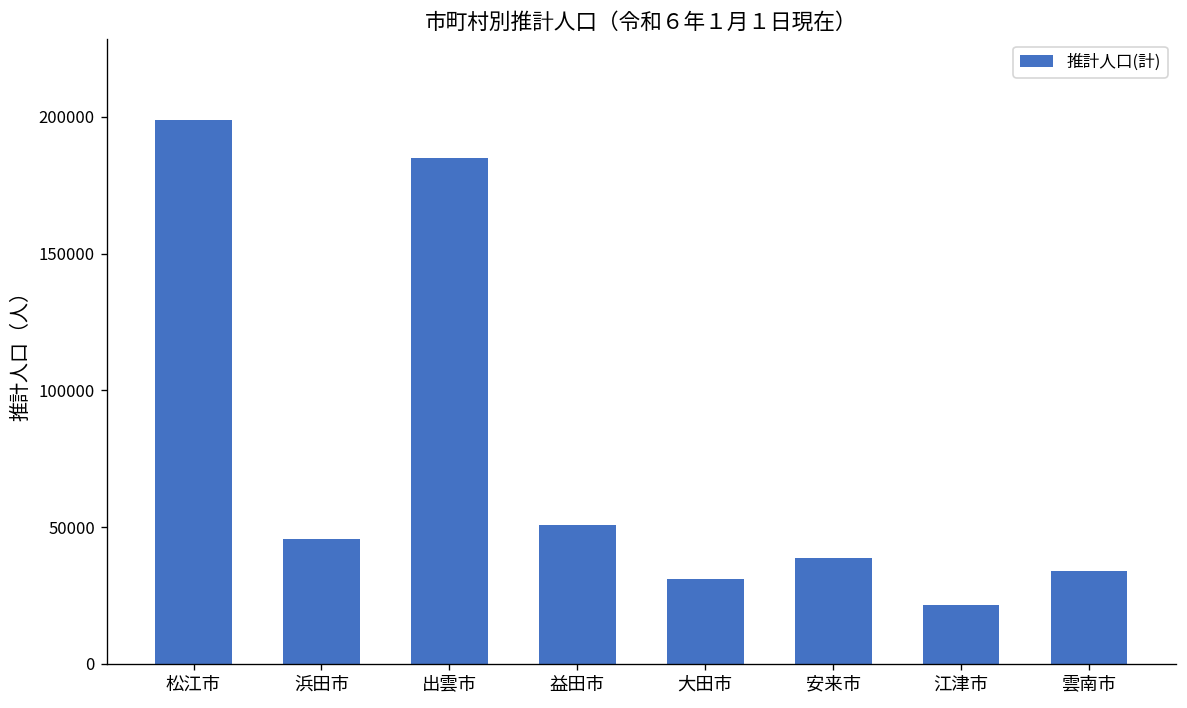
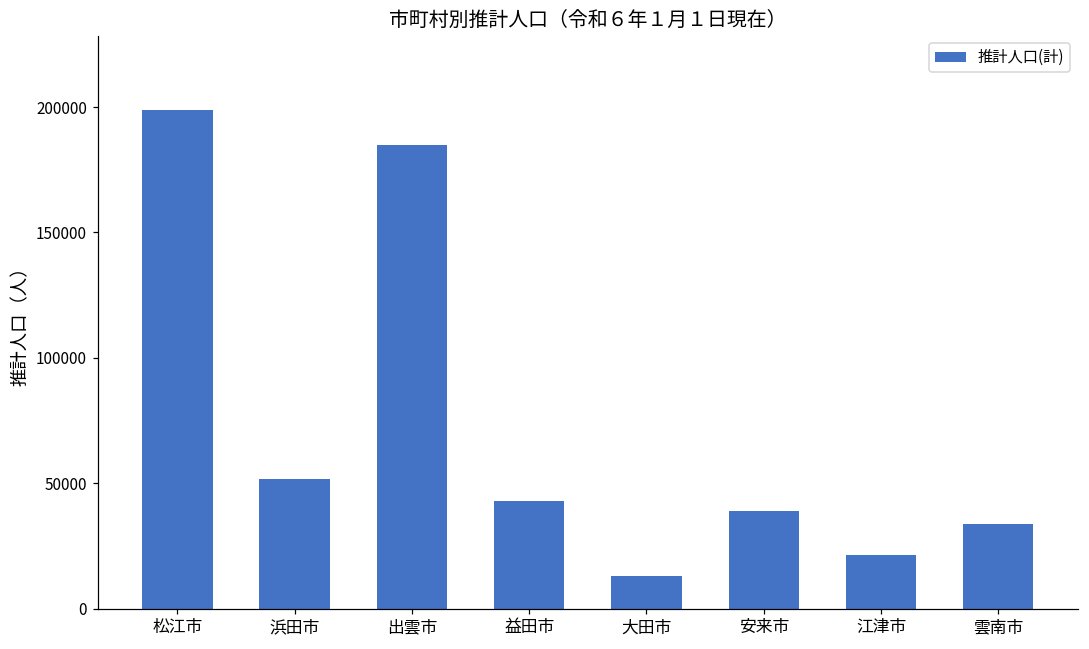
  {
    "松江市": 199000,
-   "浜田市": 46000,
+   "浜田市": 52000,
    "出雲市": 185000,
-   "益田市": 51000,
-   "大田市": 31000,
+   "益田市": 43000,
+   "大田市": 13000,
    "安来市": 39000,
    "江津市": 22000,
    "雲南市": 34000
  }
